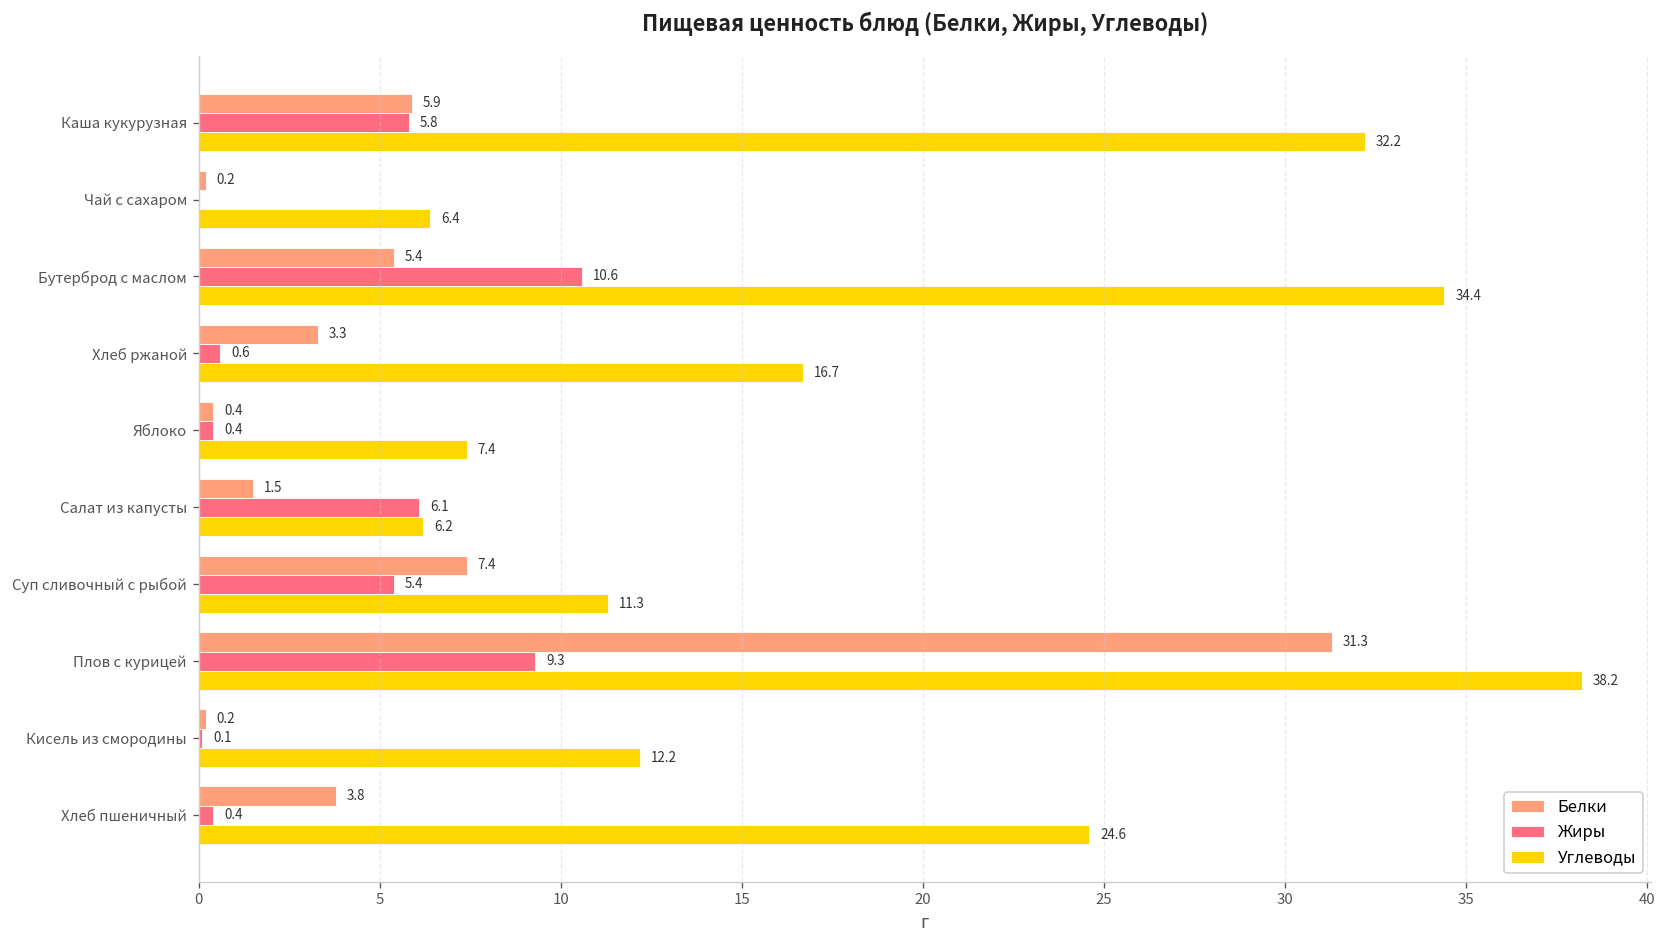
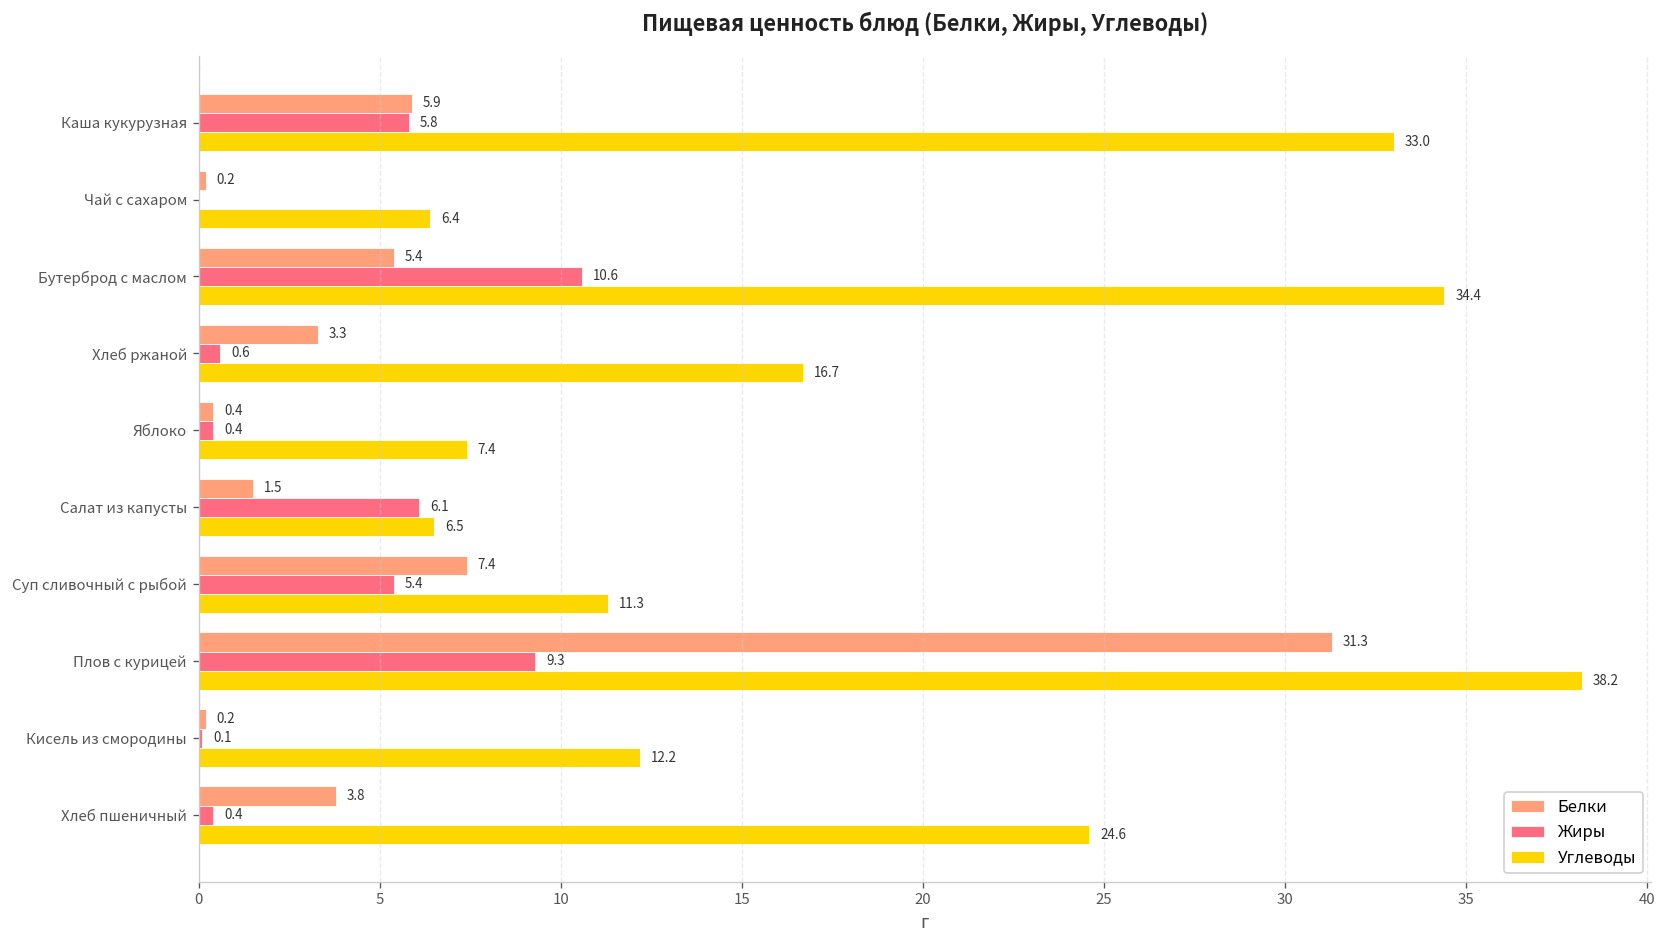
  {
    "Углеводы": {
-     "Каша кукурузная": 32.2,
+     "Каша кукурузная": 33.0,
      "Чай с сахаром": 6.4,
      "Бутерброд с маслом": 34.4,
      "Хлеб ржаной": 16.7,
      "Яблоко": 7.4,
-     "Салат из капусты": 6.2,
+     "Салат из капусты": 6.5,
      "Суп сливочный с рыбой": 11.3,
      "Плов с курицей": 38.2,
      "Кисель из смородины": 12.2,
      "Хлеб пшеничный": 24.6
    }
  }
